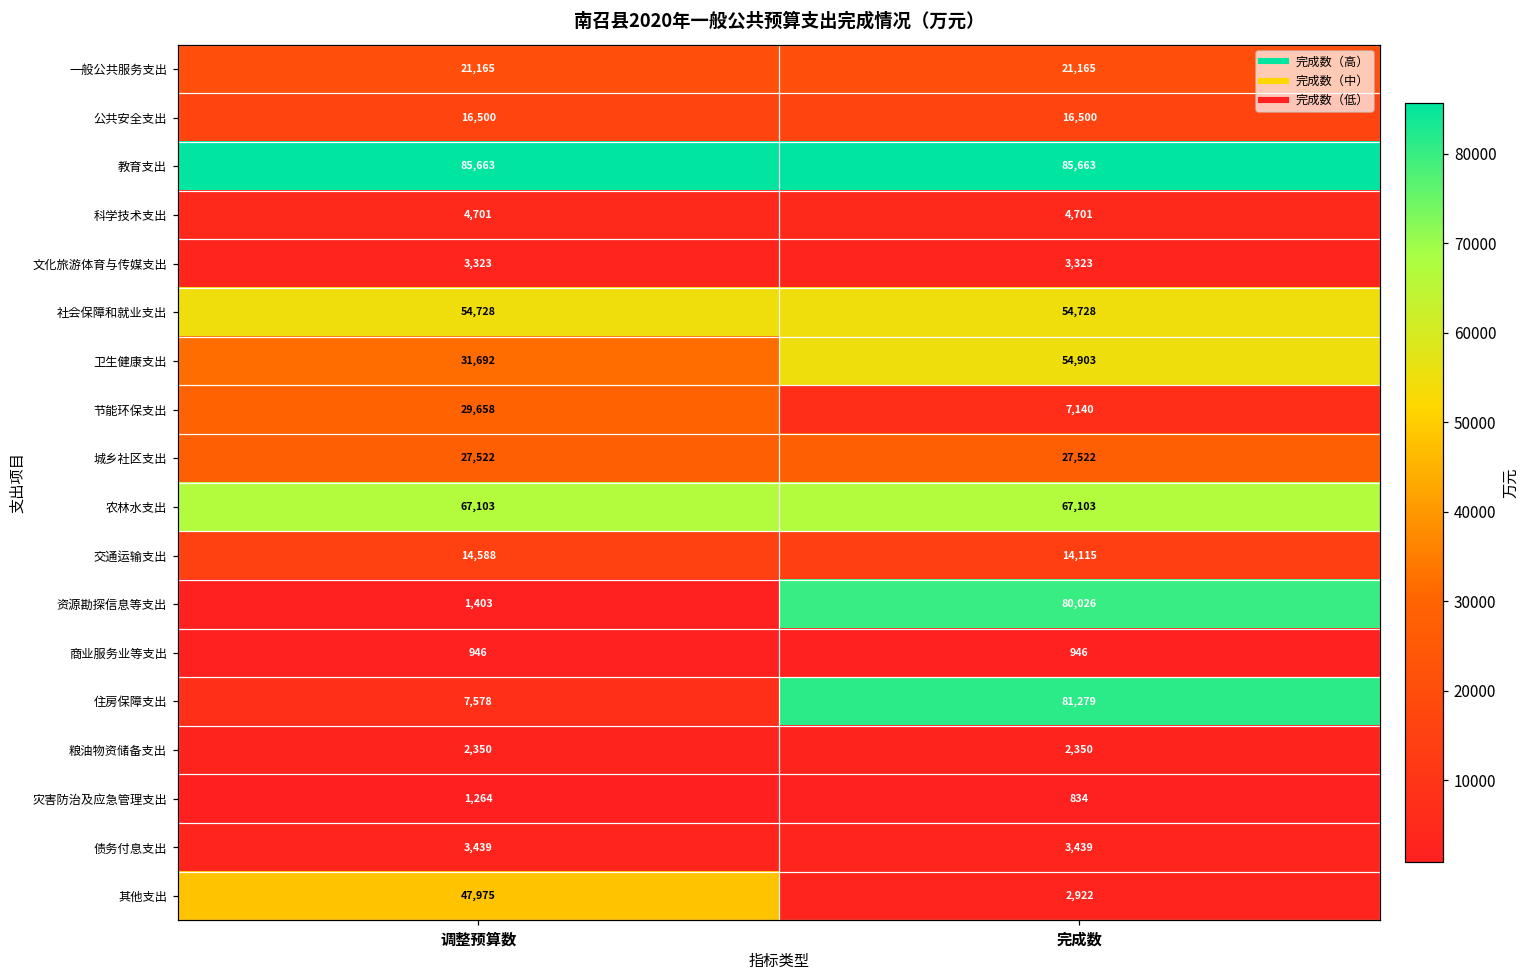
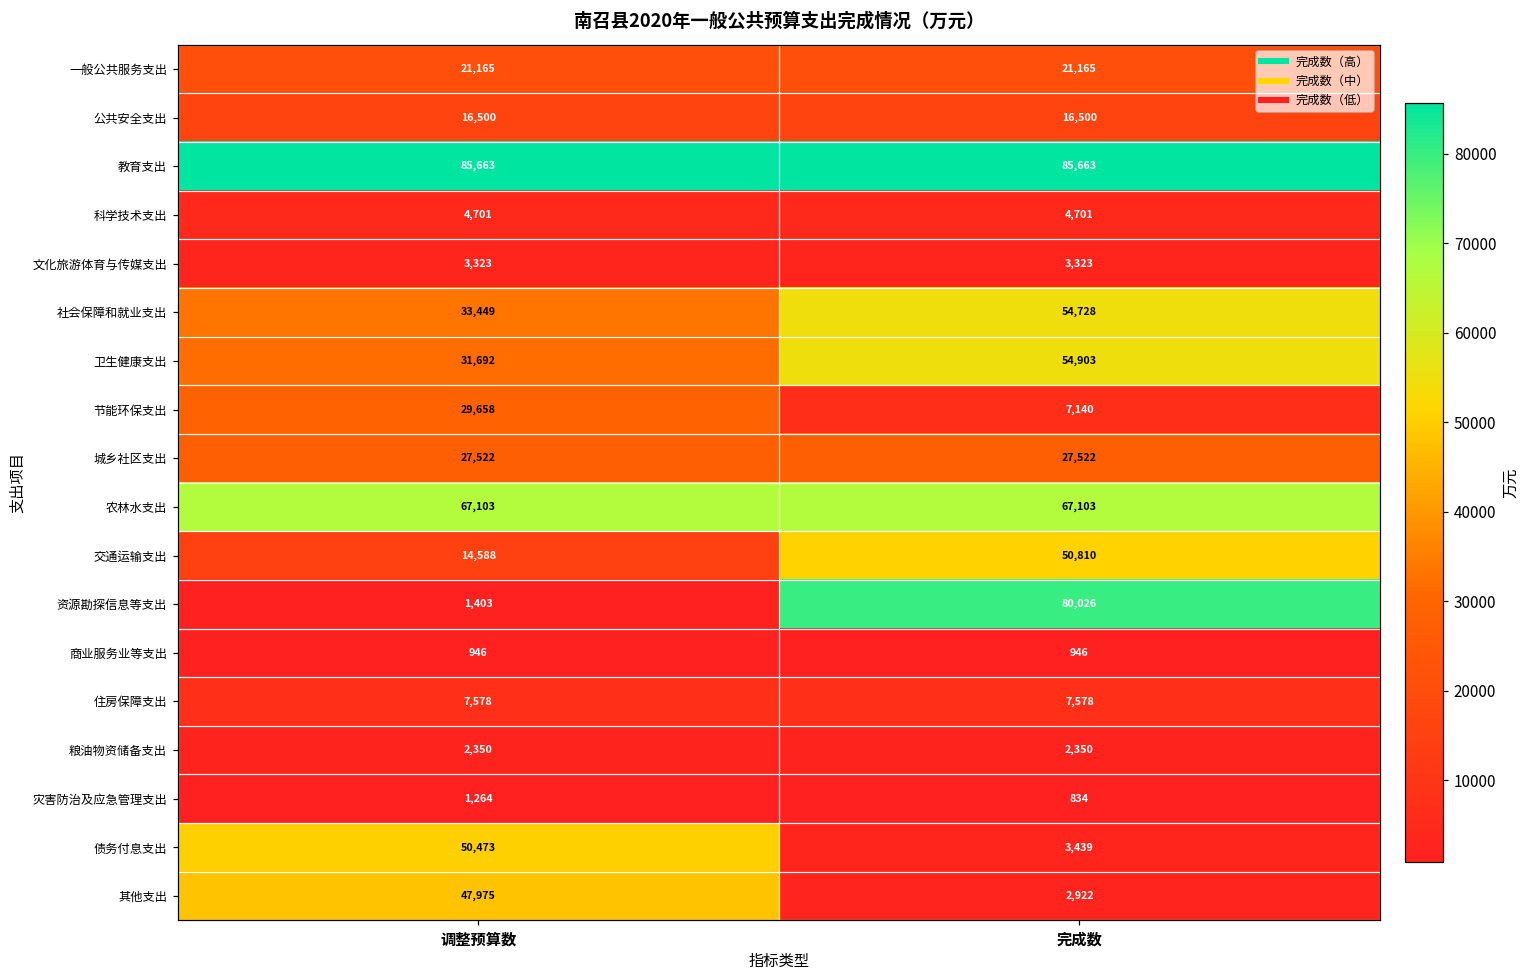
  {
    "一般公共服务支出": {
      "调整预算数": "21,165",
      "完成数": "21,165"
    },
    "公共安全支出": {
      "调整预算数": "16,500",
      "完成数": "16,500"
    },
    "教育支出": {
      "调整预算数": "85,663",
      "完成数": "85,663"
    },
    "科学技术支出": {
      "调整预算数": "4,701",
      "完成数": "4,701"
    },
    "文化旅游体育与传媒支出": {
      "调整预算数": "3,323",
      "完成数": "3,323"
    },
    "社会保障和就业支出": {
-     "调整预算数": "54,728",
+     "调整预算数": "33,449",
      "完成数": "54,728"
    },
    "卫生健康支出": {
      "调整预算数": "31,692",
      "完成数": "54,903"
    },
    "节能环保支出": {
      "调整预算数": "29,658",
      "完成数": "7,140"
    },
    "城乡社区支出": {
      "调整预算数": "27,522",
      "完成数": "27,522"
    },
    "农林水支出": {
      "调整预算数": "67,103",
      "完成数": "67,103"
    },
    "交通运输支出": {
      "调整预算数": "14,588",
-     "完成数": "14,115"
+     "完成数": "50,810"
    },
    "资源勘探信息等支出": {
      "调整预算数": "1,403",
      "完成数": "80,026"
    },
    "商业服务业等支出": {
      "调整预算数": "946",
      "完成数": "946"
    },
    "住房保障支出": {
      "调整预算数": "7,578",
-     "完成数": "81,279"
+     "完成数": "7,578"
    },
    "粮油物资储备支出": {
      "调整预算数": "2,350",
      "完成数": "2,350"
    },
    "灾害防治及应急管理支出": {
      "调整预算数": "1,264",
      "完成数": "834"
    },
    "债务付息支出": {
-     "调整预算数": "3,439",
+     "调整预算数": "50,473",
      "完成数": "3,439"
    },
    "其他支出": {
      "调整预算数": "47,975",
      "完成数": "2,922"
    }
  }
